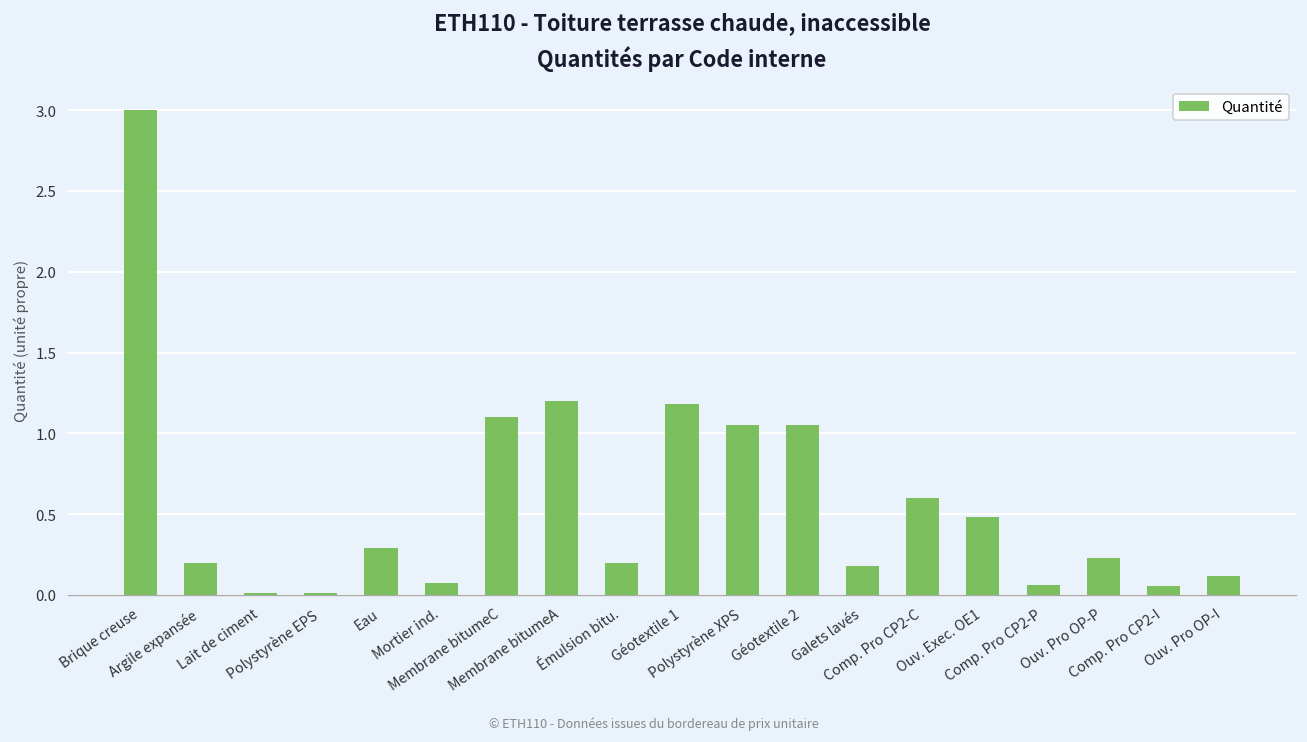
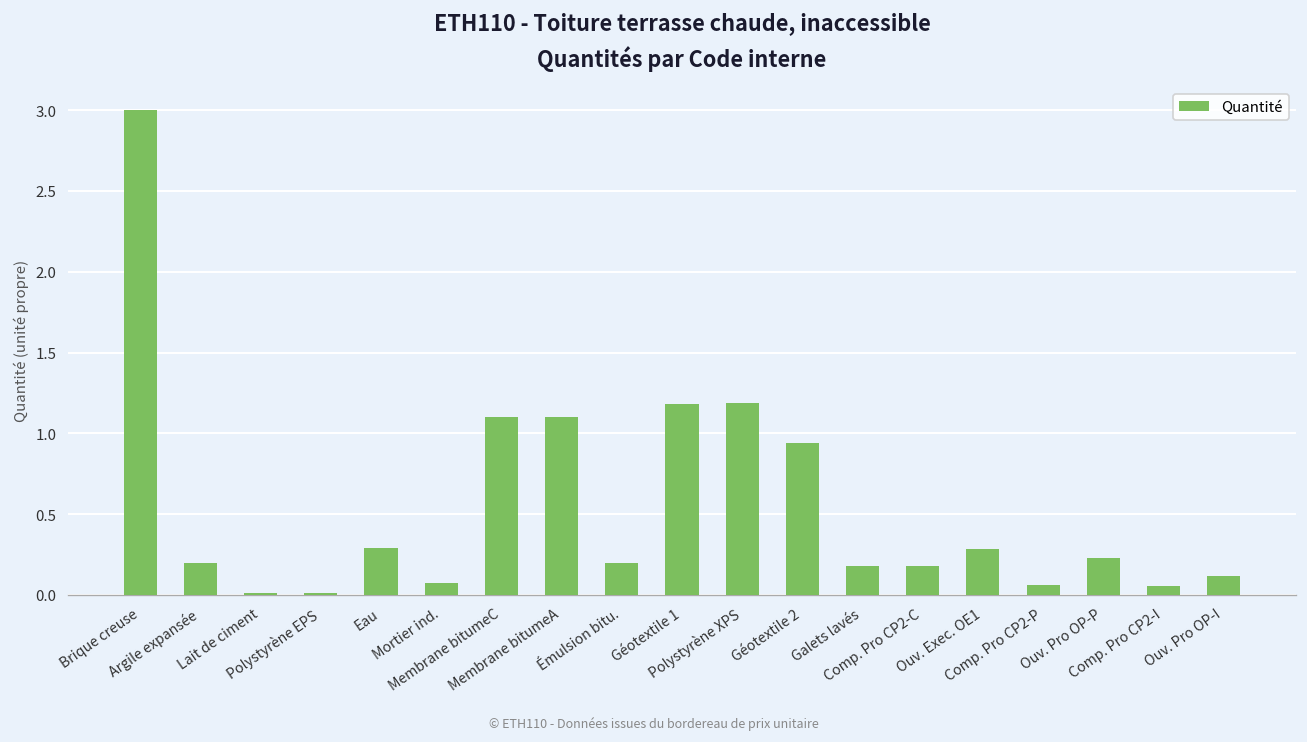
  {
    "Brique creuse": 3.00,
    "Argile expansée": 0.20,
    "Eau": 0.29,
    "Mortier ind.": 0.08,
    "Membrane bitumeC": 1.10,
-   "Membrane bitumeA": 1.2,
+   "Membrane bitumeA": 1.1,
    "Émulsion bitu.": 0.20,
    "Géotextile 1": 1.18,
-   "Polystyrène XPS": 1.05,
-   "Géotextile 2": 1.05,
+   "Polystyrène XPS": 1.19,
+   "Géotextile 2": 0.94,
    "Galets lavés": 0.18,
-   "Comp. Pro CP2-C": 0.60,
-   "Ouv. Exec. OE1": 0.48,
+   "Comp. Pro CP2-C": 0.18,
+   "Ouv. Exec. OE1": 0.28,
    "Comp. Pro CP2-P": 0.06,
    "Ouv. Pro OP-P": 0.23,
    "Comp. Pro CP2-I": 0.06,
    "Ouv. Pro OP-I": 0.12
  }
